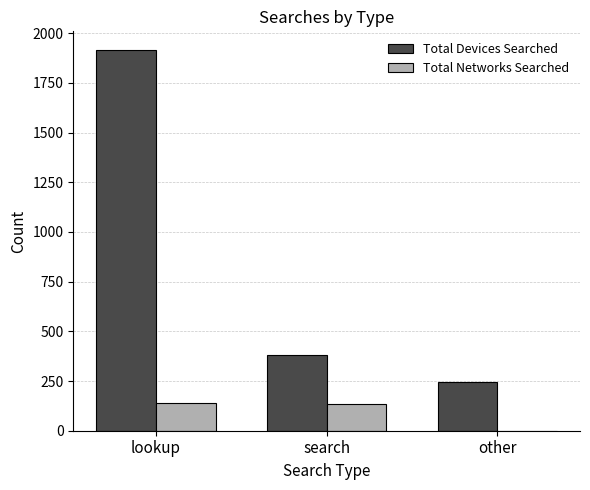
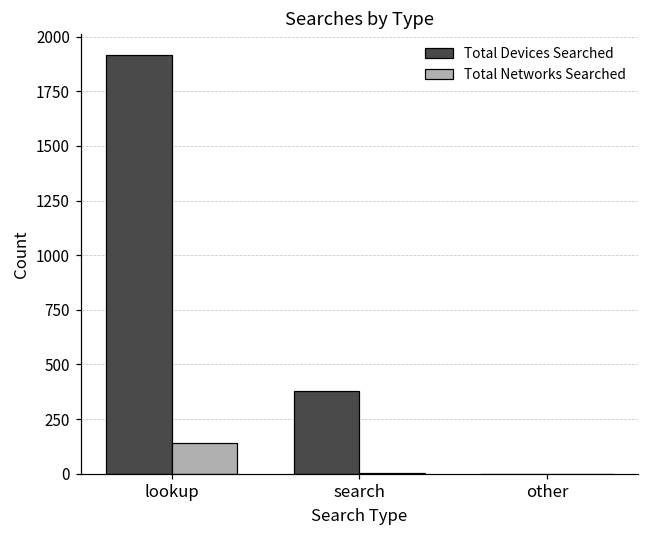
  {
    "Total Devices Searched": {
      "lookup": 1910,
      "search": 380,
-     "other": 240
+     "other": 0
    },
    "Total Networks Searched": {
      "lookup": 140,
-     "search": 130
+     "search": 0
    }
  }
